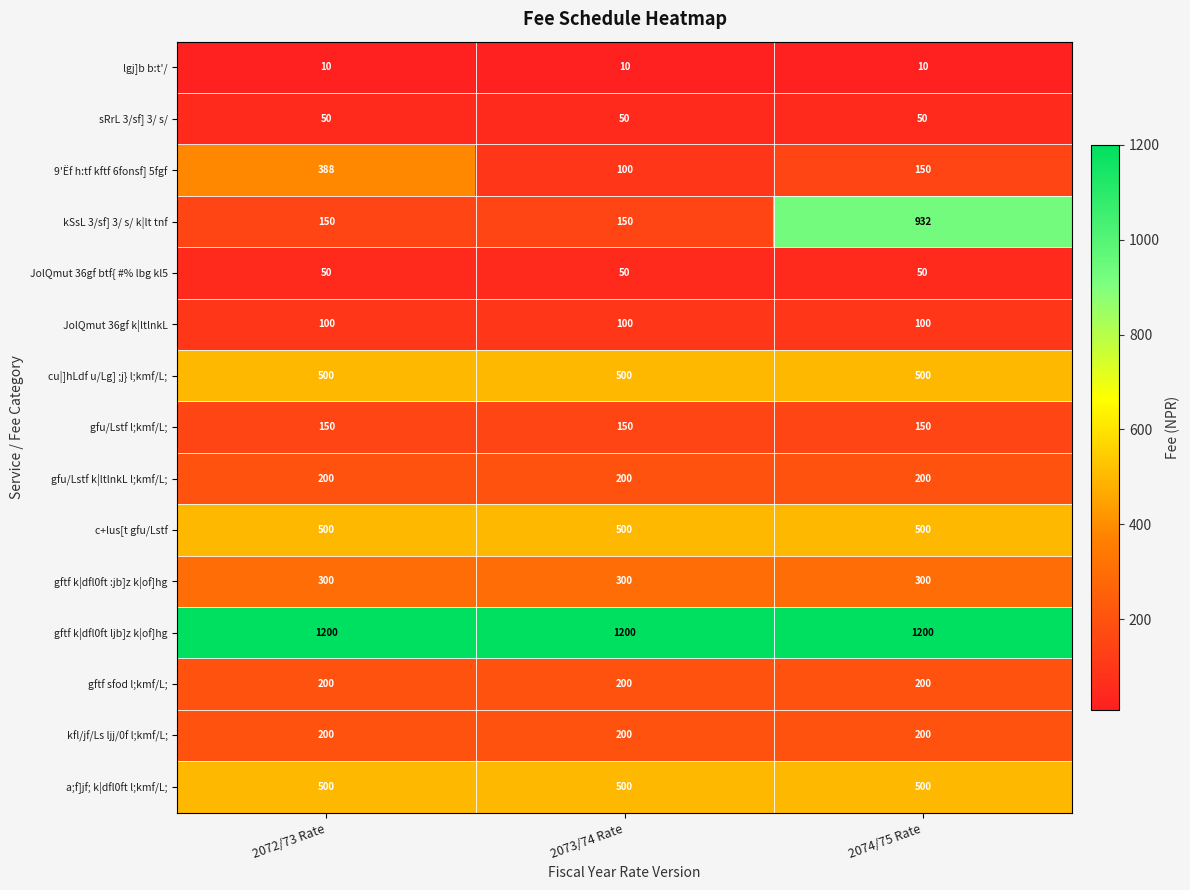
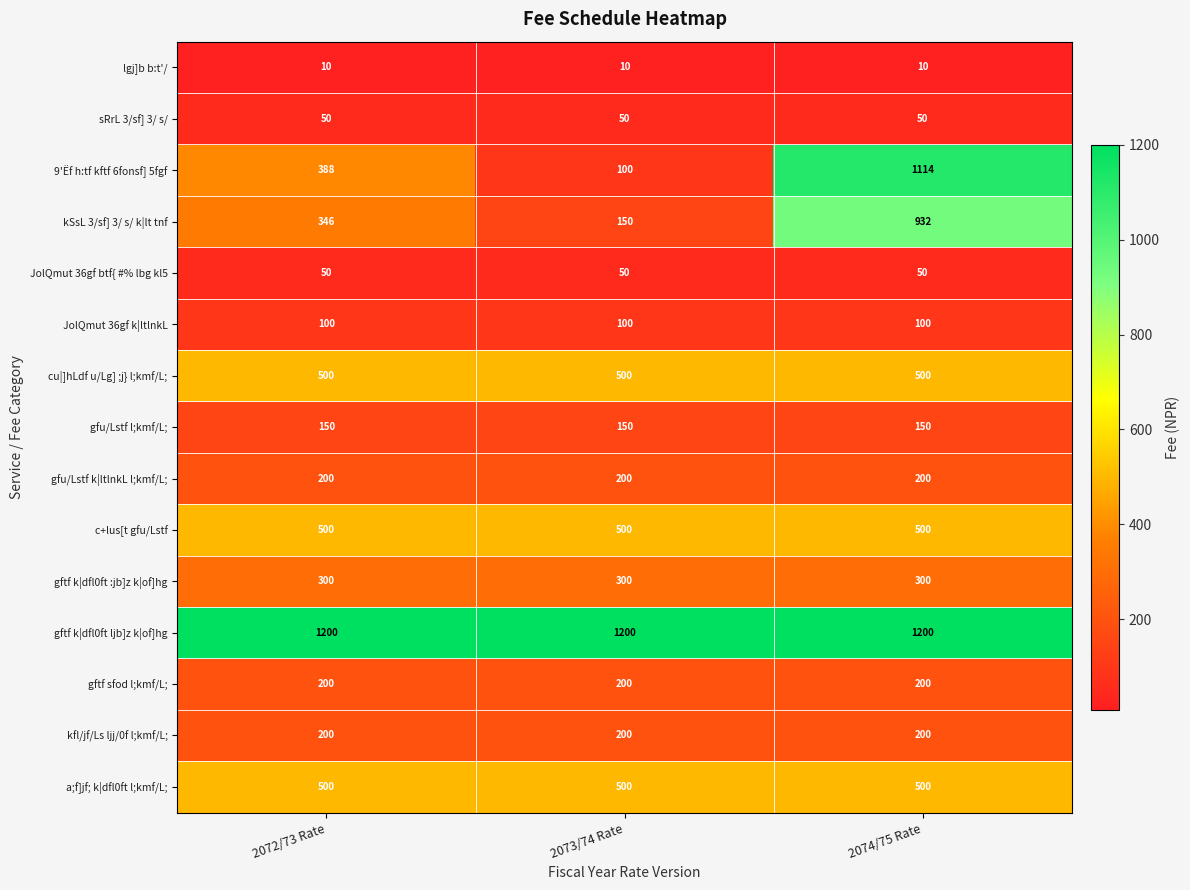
  {
    "lgj]b b:t'/": {
      "2072/73 Rate": 10,
      "2073/74 Rate": 10,
      "2074/75 Rate": 10
    },
    "sRrL 3/sf] 3/ s/": {
      "2072/73 Rate": 50,
      "2073/74 Rate": 50,
      "2074/75 Rate": 50
    },
    "9'Ëf h:tf kftf 6fonsf] 5fgf": {
      "2072/73 Rate": 388,
      "2073/74 Rate": 100,
-     "2074/75 Rate": 150
+     "2074/75 Rate": 1114
    },
    "kSsL 3/sf] 3/ s/ k|lt tnf": {
-     "2072/73 Rate": 150,
+     "2072/73 Rate": 346,
      "2073/74 Rate": 150,
      "2074/75 Rate": 932
    },
    "JolQmut 36gf btf{ #% lbg kl5": {
      "2072/73 Rate": 50,
      "2073/74 Rate": 50,
      "2074/75 Rate": 50
    },
    "JolQmut 36gf k|ltlnkL": {
      "2072/73 Rate": 100,
      "2073/74 Rate": 100,
      "2074/75 Rate": 100
    },
    "cu|]hLdf u/Lg] ;j} l;kmf/L;": {
      "2072/73 Rate": 500,
      "2073/74 Rate": 500,
      "2074/75 Rate": 500
    },
    "gfu/Lstf l;kmf/L;": {
      "2072/73 Rate": 150,
      "2073/74 Rate": 150,
      "2074/75 Rate": 150
    },
    "gfu/Lstf k|ltlnkL l;kmf/L;": {
      "2072/73 Rate": 200,
      "2073/74 Rate": 200,
      "2074/75 Rate": 200
    },
    "c+lus[t gfu/Lstf": {
      "2072/73 Rate": 500,
      "2073/74 Rate": 500,
      "2074/75 Rate": 500
    },
    "gftf k|dfl0ft :jb]z k|of]hg": {
      "2072/73 Rate": 300,
      "2073/74 Rate": 300,
      "2074/75 Rate": 300
    },
    "gftf k|dfl0ft ljb]z k|of]hg": {
      "2072/73 Rate": 1200,
      "2073/74 Rate": 1200,
      "2074/75 Rate": 1200
    },
    "gftf sfod l;kmf/L;": {
      "2072/73 Rate": 200,
      "2073/74 Rate": 200,
      "2074/75 Rate": 200
    },
    "kfl/jf/Ls ljj/0f l;kmf/L;": {
      "2072/73 Rate": 200,
      "2073/74 Rate": 200,
      "2074/75 Rate": 200
    },
    "a;f]jf; k|dfl0ft l;kmf/L;": {
      "2072/73 Rate": 500,
      "2073/74 Rate": 500,
      "2074/75 Rate": 500
    }
  }
